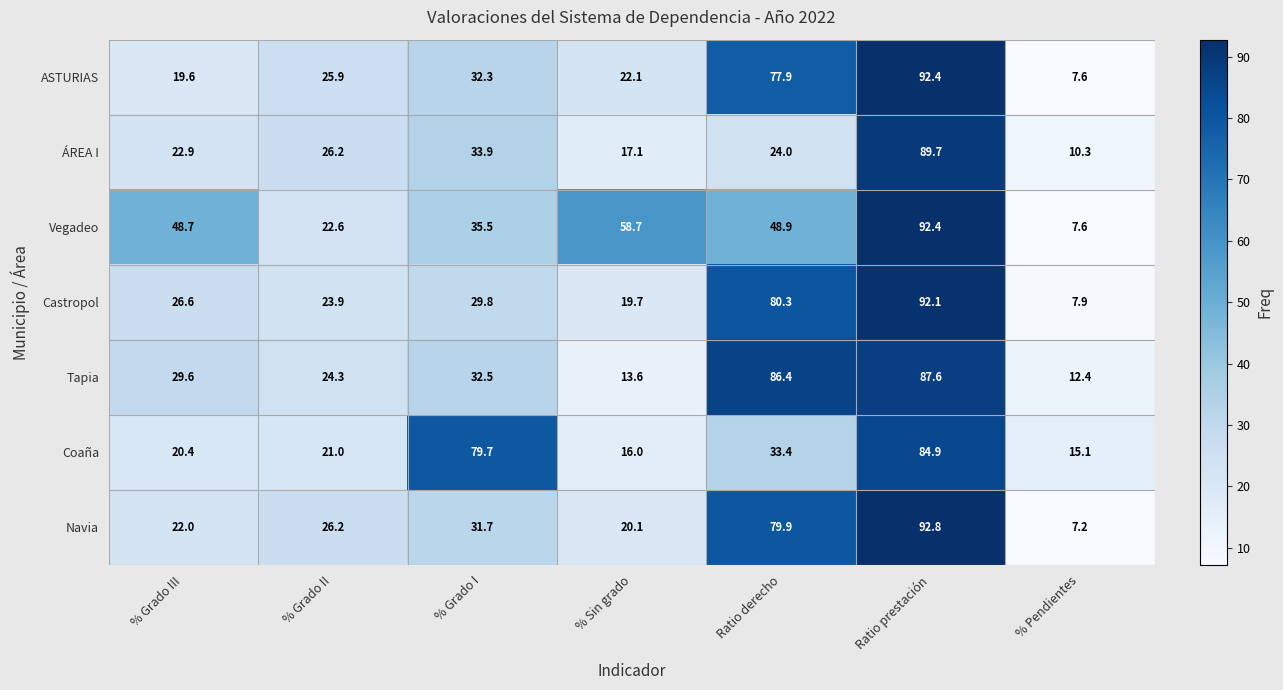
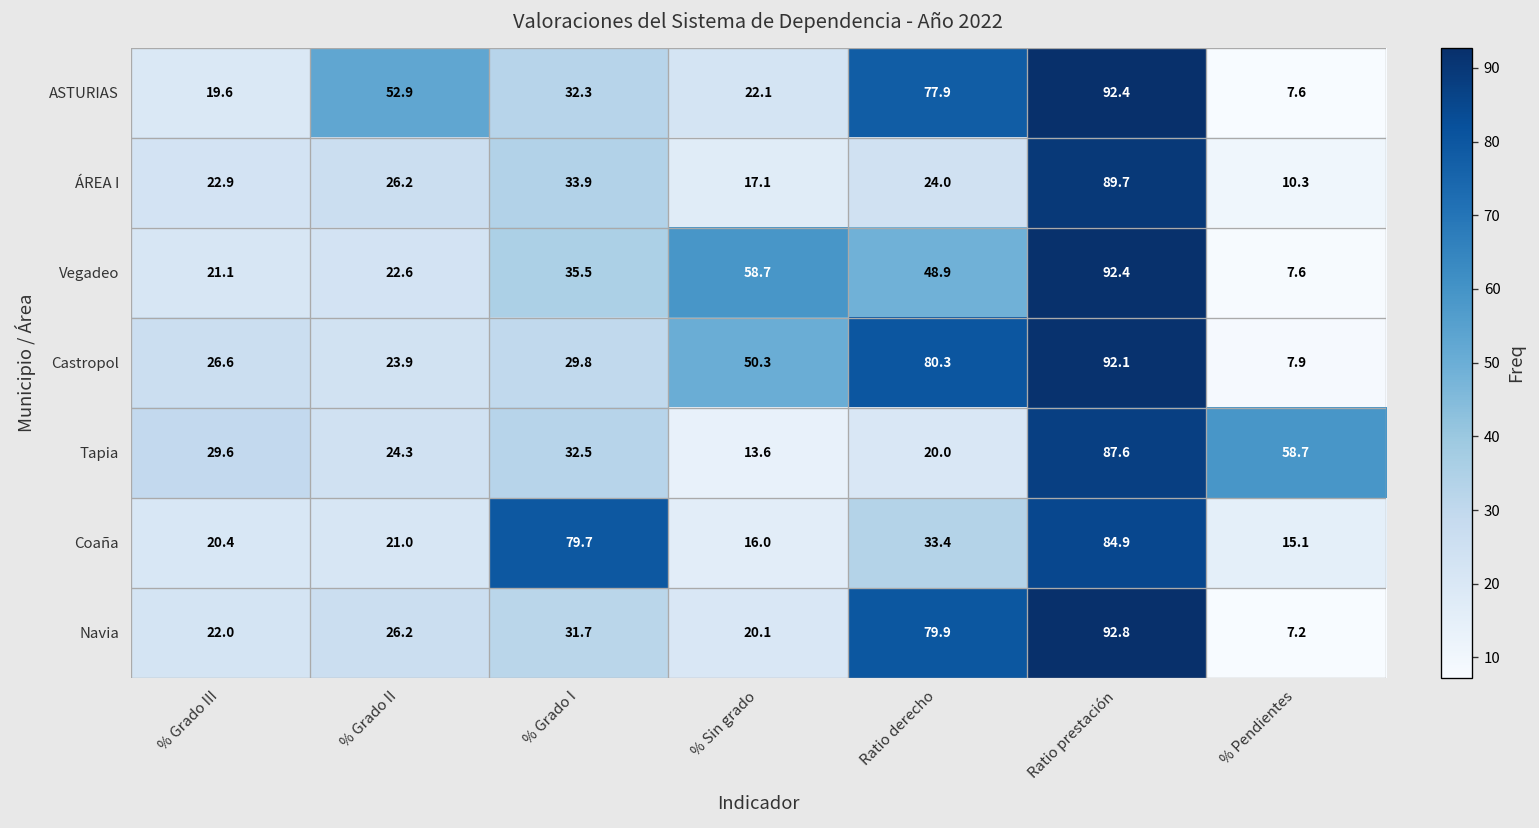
  {
    "ASTURIAS": {
      "% Grado III": 19.6,
-     "% Grado II": 25.9,
+     "% Grado II": 52.9,
      "% Grado I": 32.3,
      "% Sin grado": 22.1,
      "Ratio derecho": 77.9,
      "Ratio prestación": 92.4,
      "% Pendientes": 7.6
    },
    "ÁREA I": {
      "% Grado III": 22.9,
      "% Grado II": 26.2,
      "% Grado I": 33.9,
      "% Sin grado": 17.1,
      "Ratio derecho": 24.0,
      "Ratio prestación": 89.7,
      "% Pendientes": 10.3
    },
    "Vegadeo": {
-     "% Grado III": 48.7,
+     "% Grado III": 21.1,
      "% Grado II": 22.6,
      "% Grado I": 35.5,
      "% Sin grado": 58.7,
      "Ratio derecho": 48.9,
      "Ratio prestación": 92.4,
      "% Pendientes": 7.6
    },
    "Castropol": {
      "% Grado III": 26.6,
      "% Grado II": 23.9,
      "% Grado I": 29.8,
-     "% Sin grado": 19.7,
+     "% Sin grado": 50.3,
      "Ratio derecho": 80.3,
      "Ratio prestación": 92.1,
      "% Pendientes": 7.9
    },
    "Tapia": {
      "% Grado III": 29.6,
      "% Grado II": 24.3,
      "% Grado I": 32.5,
      "% Sin grado": 13.6,
-     "Ratio derecho": 86.4,
+     "Ratio derecho": 20.0,
      "Ratio prestación": 87.6,
-     "% Pendientes": 12.4
+     "% Pendientes": 58.7
    },
    "Coaña": {
      "% Grado III": 20.4,
      "% Grado II": 21.0,
      "% Grado I": 79.7,
      "% Sin grado": 16.0,
      "Ratio derecho": 33.4,
      "Ratio prestación": 84.9,
      "% Pendientes": 15.1
    },
    "Navia": {
      "% Grado III": 22.0,
      "% Grado II": 26.2,
      "% Grado I": 31.7,
      "% Sin grado": 20.1,
      "Ratio derecho": 79.9,
      "Ratio prestación": 92.8,
      "% Pendientes": 7.2
    }
  }
